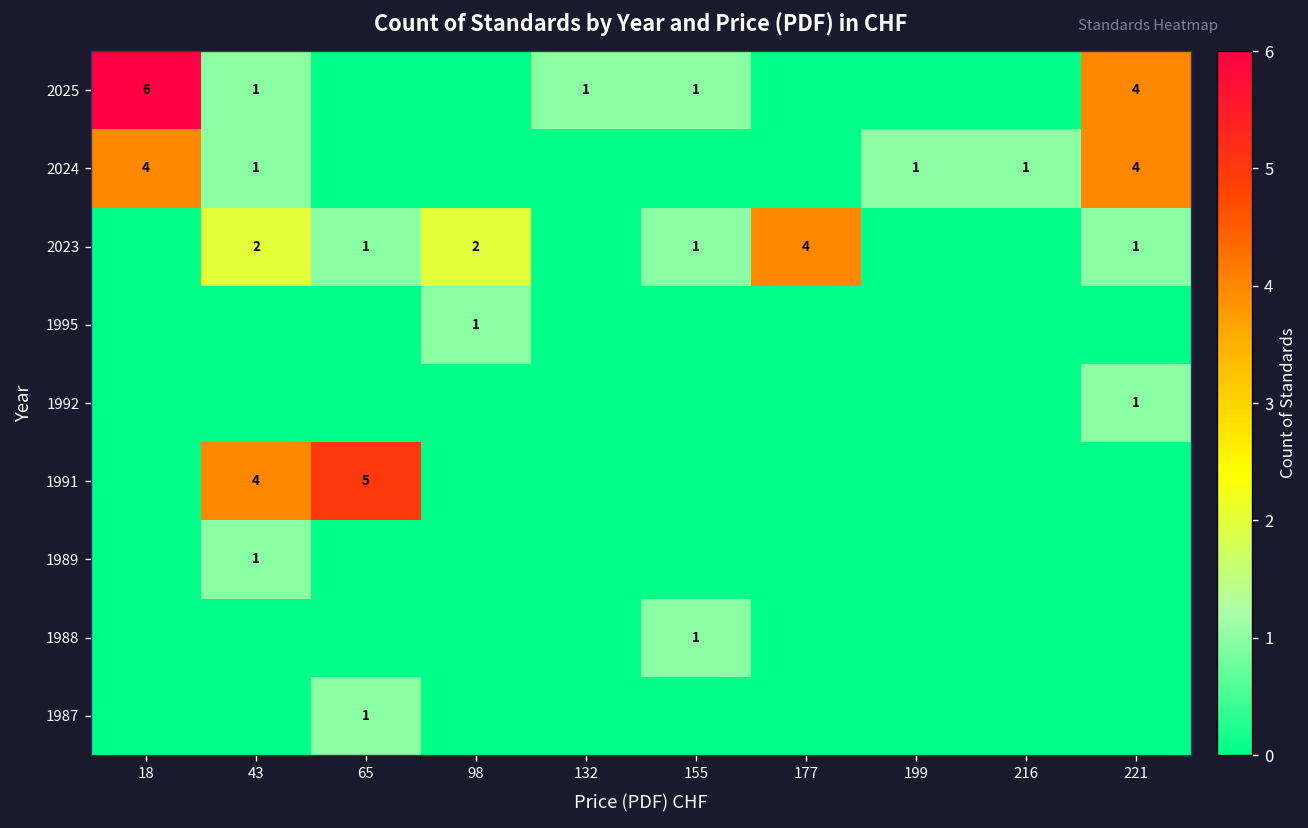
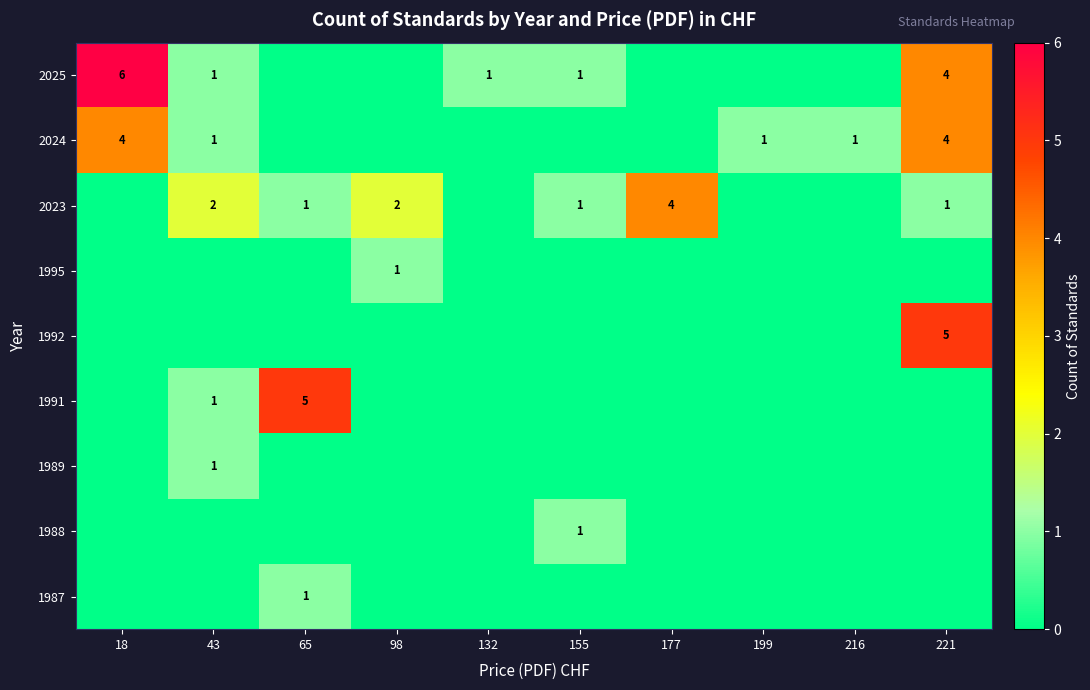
  {
    "2025": {
      "18": 6,
      "43": 1,
      "132": 1,
      "155": 1,
      "221": 4
    },
    "2024": {
      "18": 4,
      "43": 1,
      "199": 1,
      "216": 1,
      "221": 4
    },
    "2023": {
      "43": 2,
      "65": 1,
      "98": 2,
      "155": 1,
      "177": 4,
      "221": 1
    },
    "1995": {
      "98": 1
    },
    "1992": {
-     "221": 1
+     "221": 5
    },
    "1991": {
-     "43": 4,
+     "43": 1,
      "65": 5
    },
    "1989": {
      "43": 1
    },
    "1988": {
      "155": 1
    },
    "1987": {
      "65": 1
    }
  }
